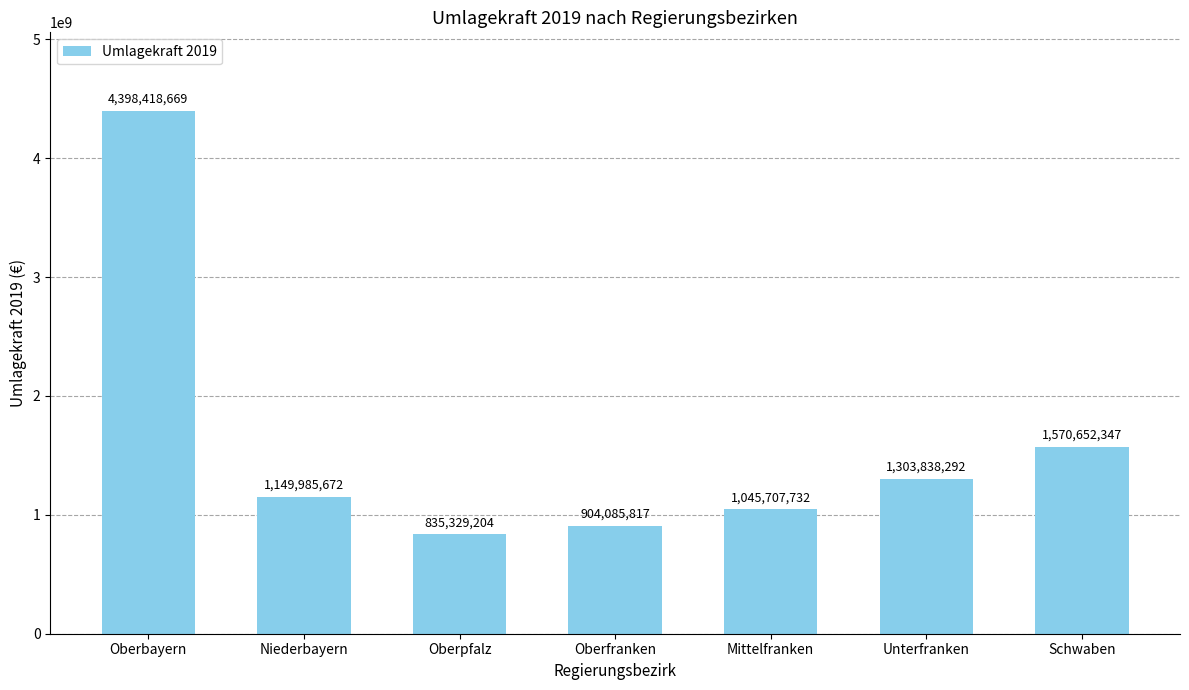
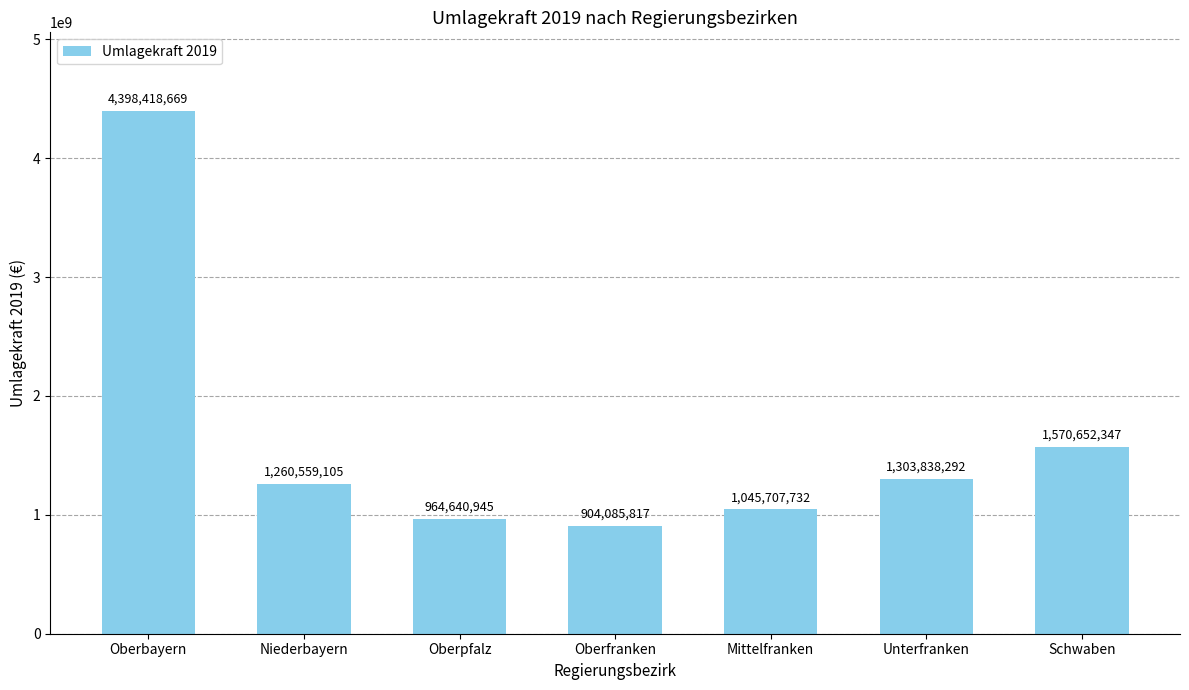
  {
    "Oberbayern": "4,398,418,669",
-   "Niederbayern": "1,149,985,672",
-   "Oberpfalz": "835,329,204",
+   "Niederbayern": "1,260,559,105",
+   "Oberpfalz": "964,640,945",
    "Oberfranken": "904,085,817",
    "Mittelfranken": "1,045,707,732",
    "Unterfranken": "1,303,838,292",
    "Schwaben": "1,570,652,347"
  }
